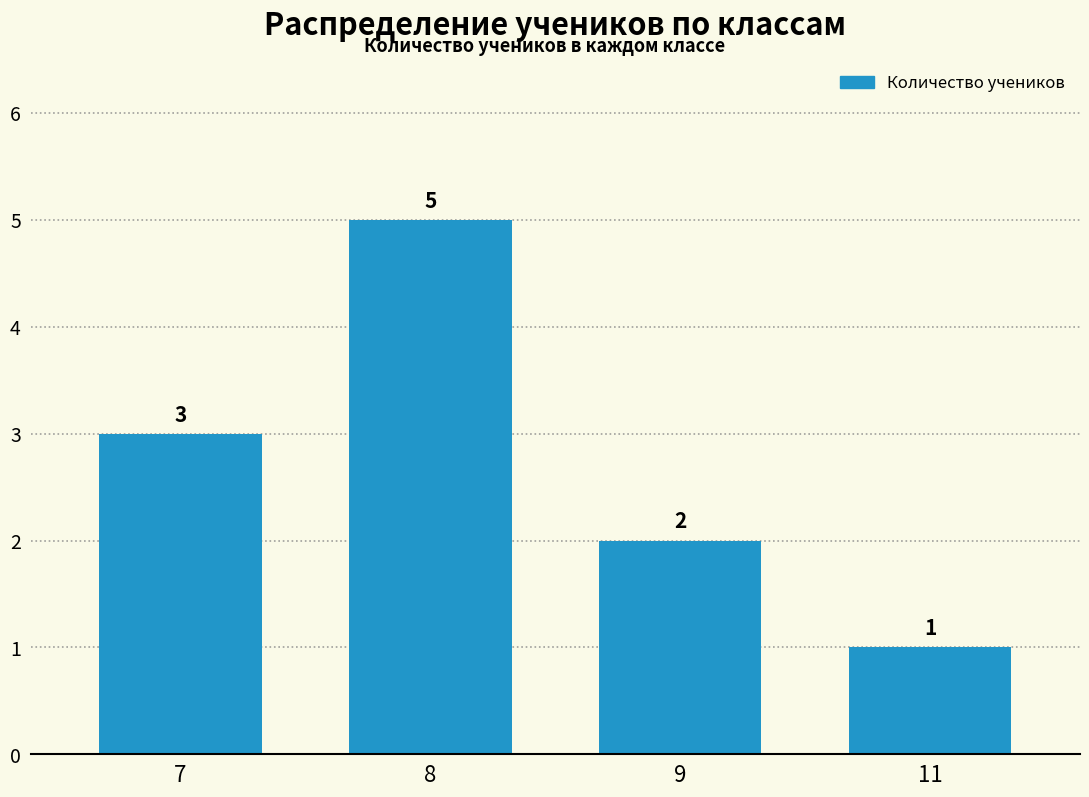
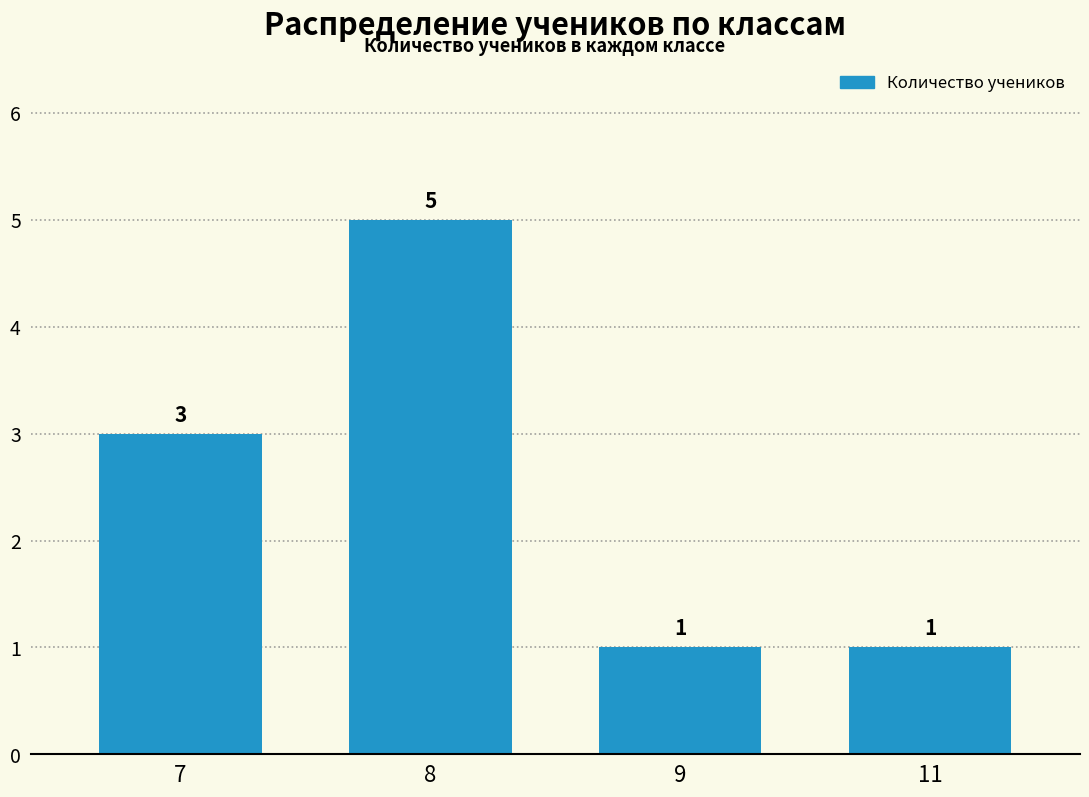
  {
    "7": 3,
    "8": 5,
-   "9": 2,
+   "9": 1,
    "11": 1
  }
